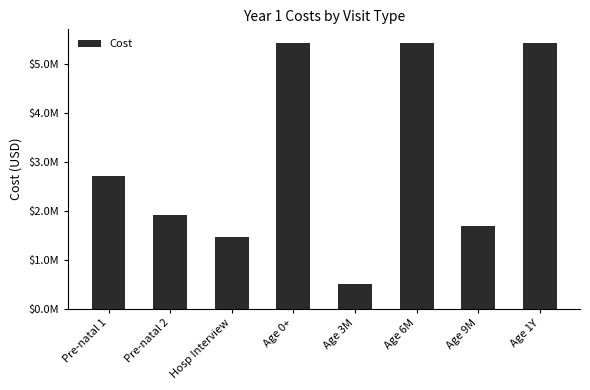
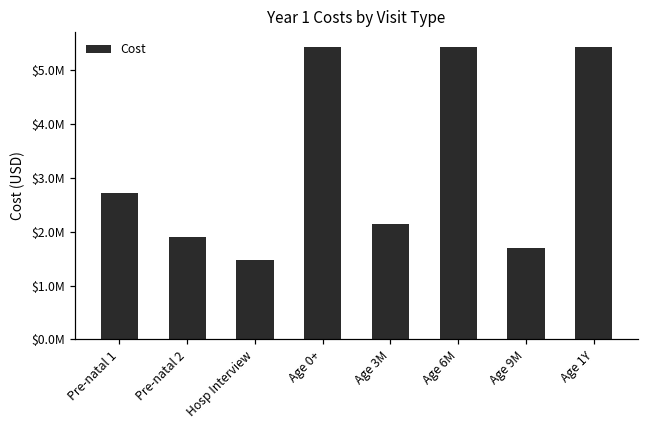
  {
    "Pre-natal 1": "$2700000",
    "Pre-natal 2": "$1900000",
    "Hosp Interview": "$1500000",
    "Age 0+": "$5400000",
-   "Age 3M": "$500000",
+   "Age 3M": "$2200000",
    "Age 6M": "$5400000",
    "Age 9M": "$1700000",
    "Age 1Y": "$5400000"
  }
